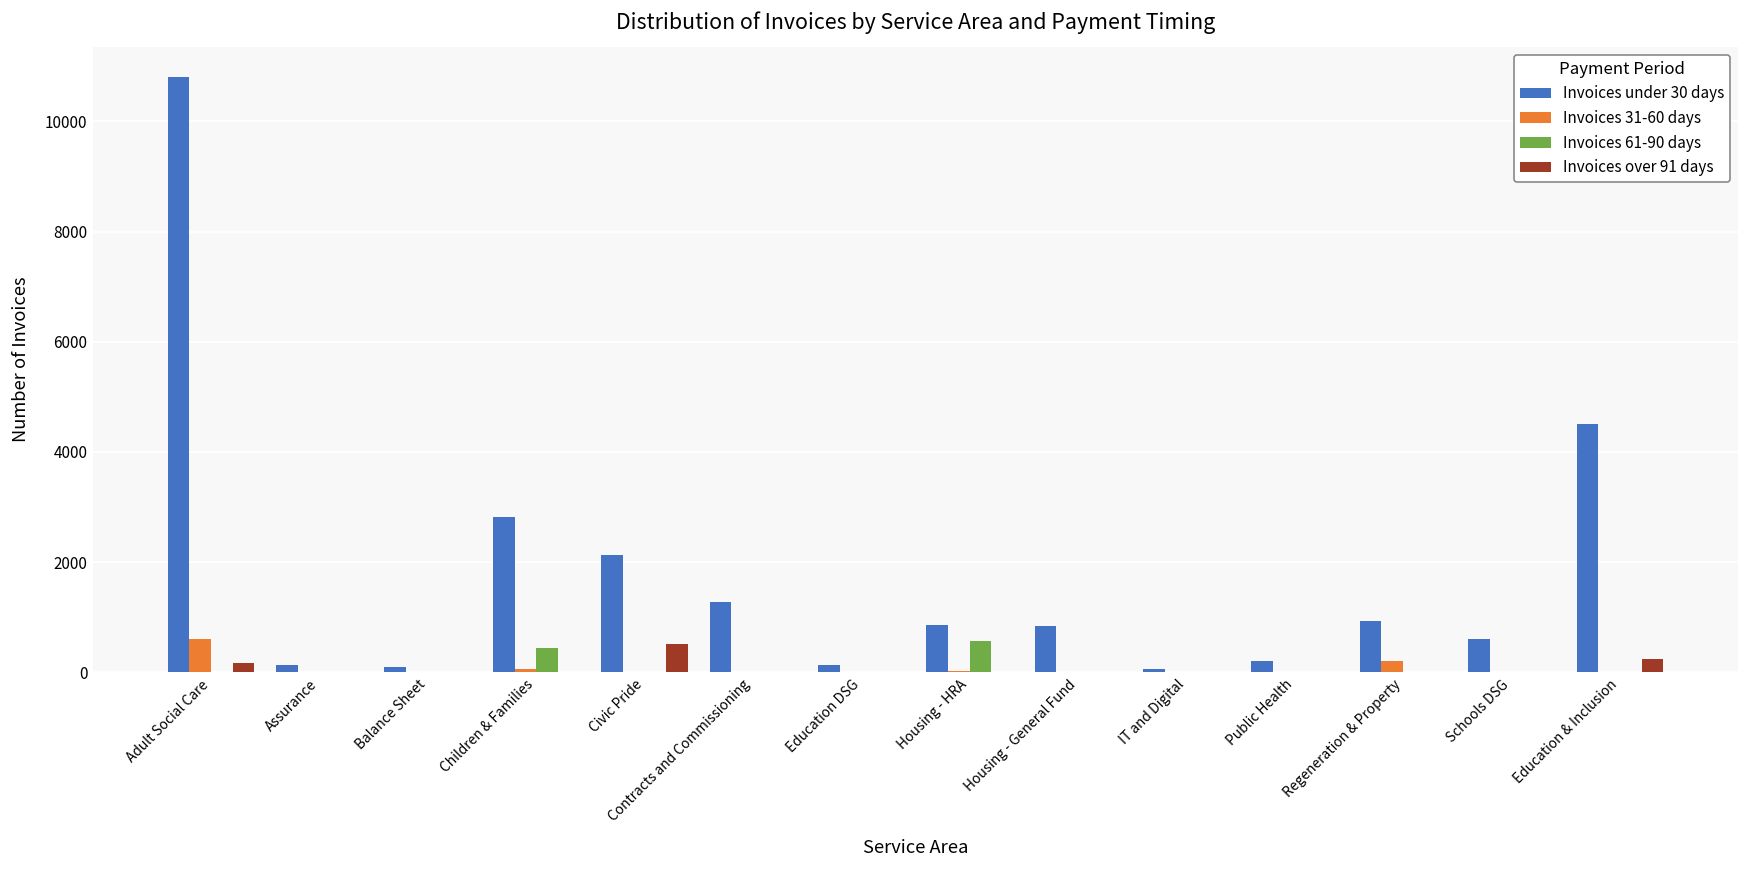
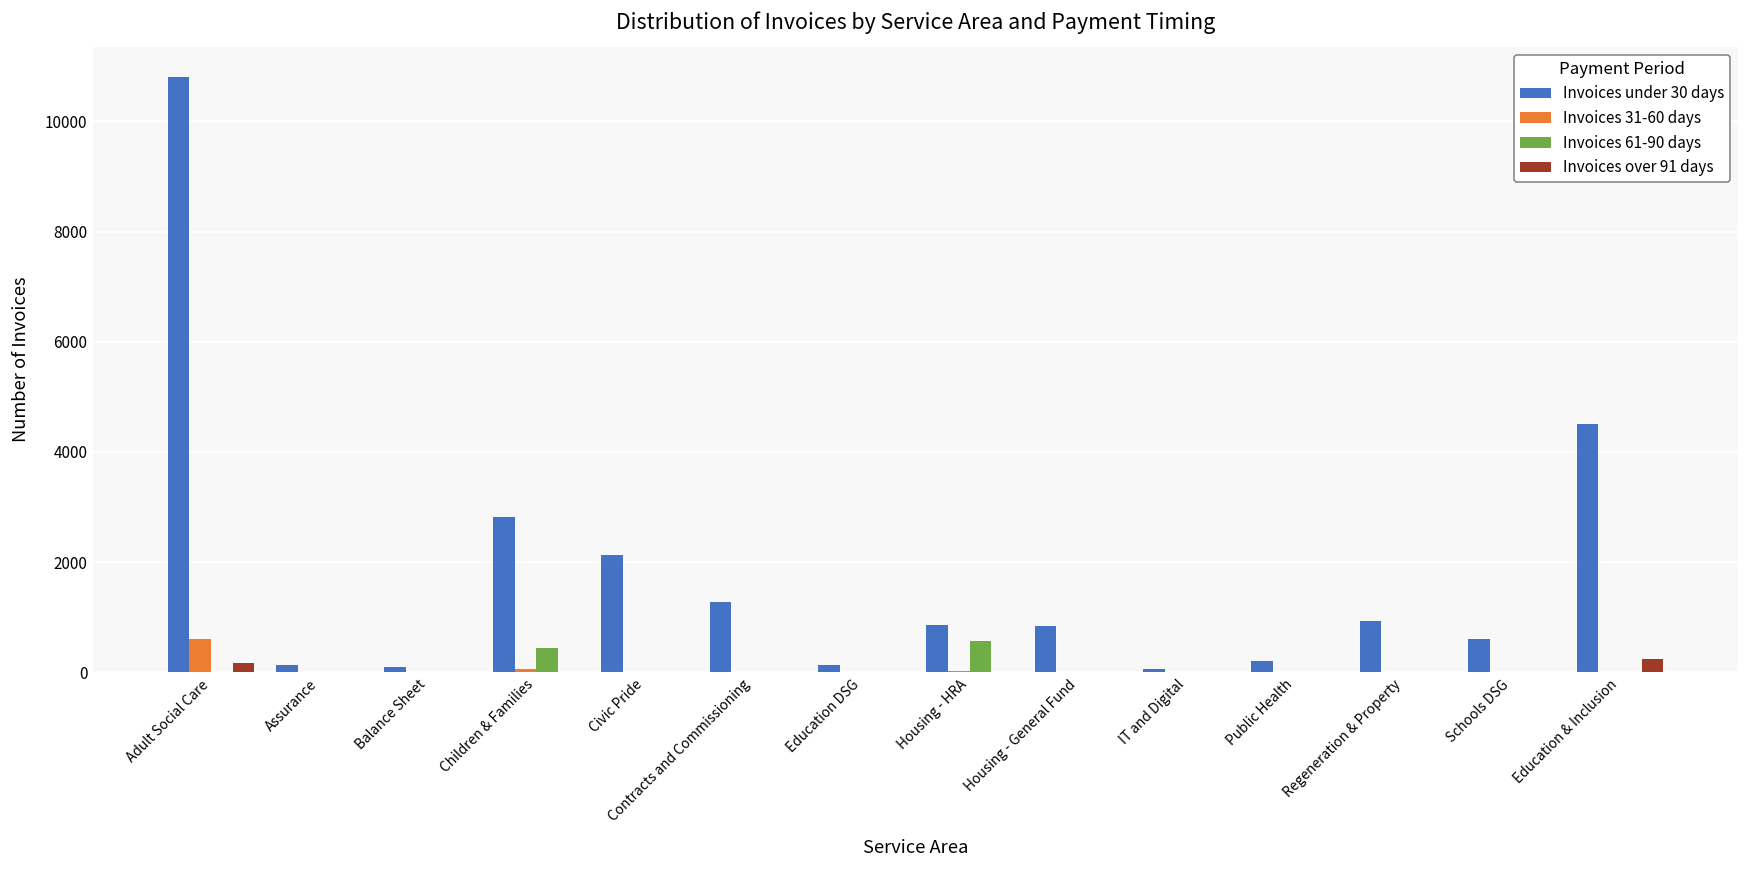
  {
    "Invoices under 30 days": {
      "Adult Social Care": 10800,
      "Assurance": 100,
      "Balance Sheet": 100,
      "Children & Families": 2800,
      "Civic Pride": 2100,
      "Contracts and Commissioning": 1300,
      "Education DSG": 100,
      "Housing - HRA": 900,
      "Housing - General Fund": 800,
      "IT and Digital": 100,
      "Public Health": 200,
      "Regeneration & Property": 900,
      "Schools DSG": 600,
      "Education & Inclusion": 4500
    },
    "Invoices 31-60 days": {
      "Adult Social Care": 600,
      "Balance Sheet": 0,
      "Children & Families": 100,
      "Contracts and Commissioning": 0,
-     "Regeneration & Property": 200,
+     "Regeneration & Property": 0,
      "Education & Inclusion": 0
    },
    "Invoices 61-90 days": {
      "Adult Social Care": 0,
      "Children & Families": 400,
      "Contracts and Commissioning": 0,
      "Education DSG": 0,
      "Housing - HRA": 600,
      "Housing - General Fund": 0,
      "Public Health": 0,
      "Regeneration & Property": 0,
      "Schools DSG": 0,
      "Education & Inclusion": 0
    },
    "Invoices over 91 days": {
      "Adult Social Care": 200,
      "Balance Sheet": 0,
-     "Civic Pride": 500,
+     "Civic Pride": 0,
      "Contracts and Commissioning": 0,
      "Housing - HRA": 0,
      "Housing - General Fund": 0,
      "Schools DSG": 0,
      "Education & Inclusion": 200
    }
  }
